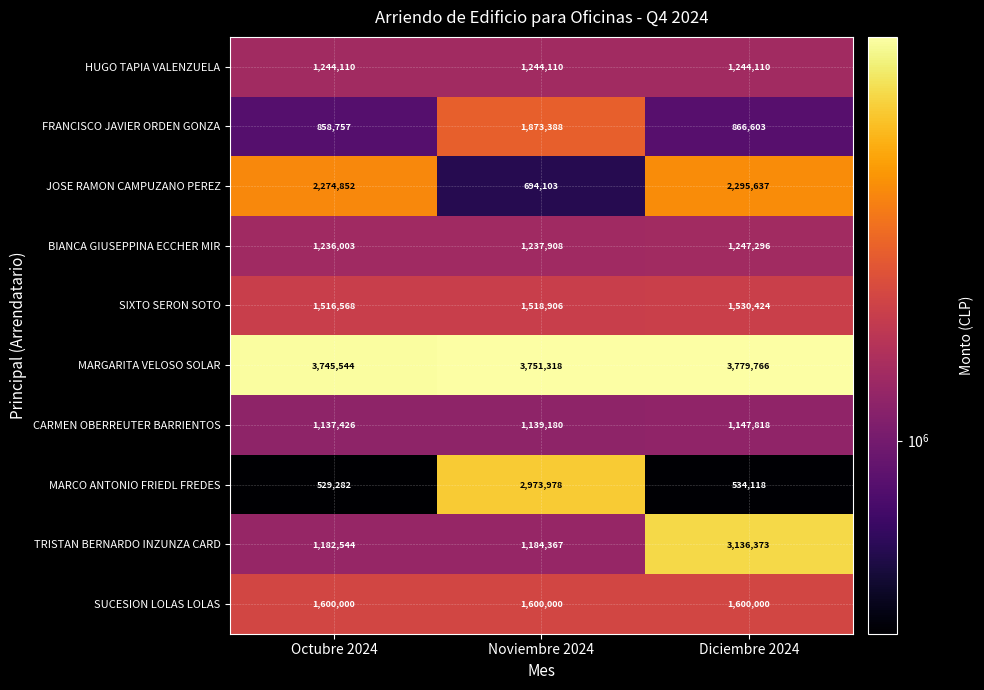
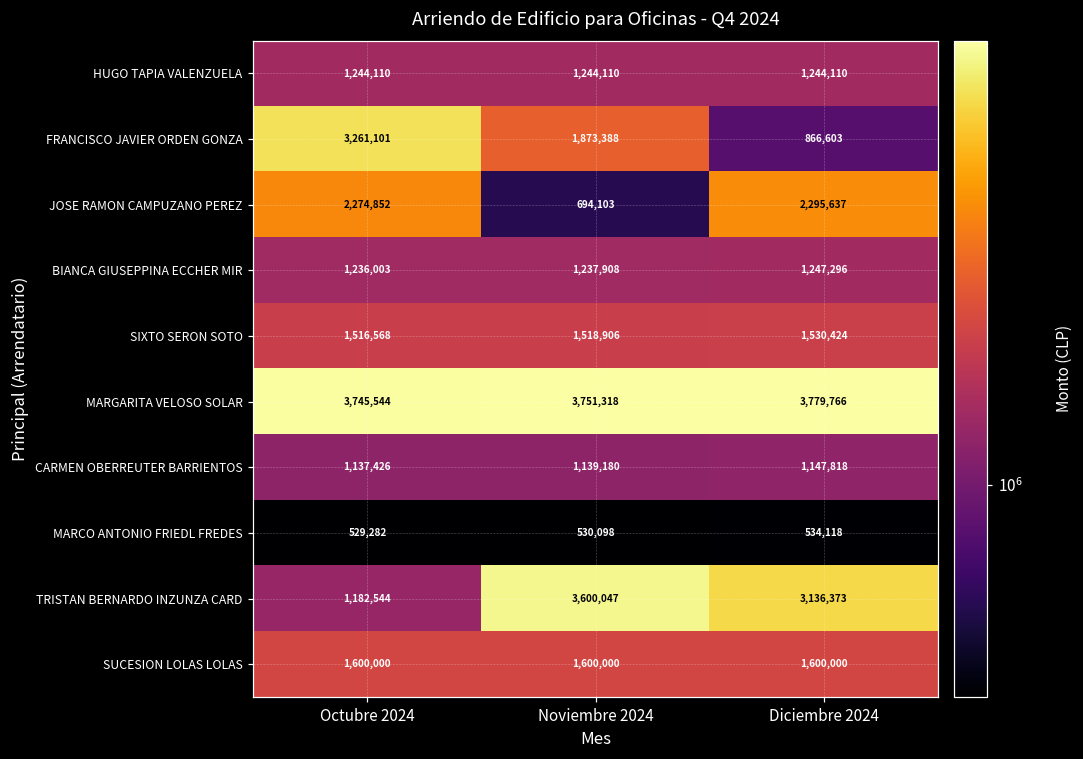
  {
    "HUGO TAPIA VALENZUELA": {
      "Octubre 2024": "1,244,110",
      "Noviembre 2024": "1,244,110",
      "Diciembre 2024": "1,244,110"
    },
    "FRANCISCO JAVIER ORDEN GONZA": {
-     "Octubre 2024": "858,757",
+     "Octubre 2024": "3,261,101",
      "Noviembre 2024": "1,873,388",
      "Diciembre 2024": "866,603"
    },
    "JOSE RAMON CAMPUZANO PEREZ": {
      "Octubre 2024": "2,274,852",
      "Noviembre 2024": "694,103",
      "Diciembre 2024": "2,295,637"
    },
    "BIANCA GIUSEPPINA ECCHER MIR": {
      "Octubre 2024": "1,236,003",
      "Noviembre 2024": "1,237,908",
      "Diciembre 2024": "1,247,296"
    },
    "SIXTO SERON SOTO": {
      "Octubre 2024": "1,516,568",
      "Noviembre 2024": "1,518,906",
      "Diciembre 2024": "1,530,424"
    },
    "MARGARITA VELOSO SOLAR": {
      "Octubre 2024": "3,745,544",
      "Noviembre 2024": "3,751,318",
      "Diciembre 2024": "3,779,766"
    },
    "CARMEN OBERREUTER BARRIENTOS": {
      "Octubre 2024": "1,137,426",
      "Noviembre 2024": "1,139,180",
      "Diciembre 2024": "1,147,818"
    },
    "MARCO ANTONIO FRIEDL FREDES": {
      "Octubre 2024": "529,282",
-     "Noviembre 2024": "2,973,978",
+     "Noviembre 2024": "530,098",
      "Diciembre 2024": "534,118"
    },
    "TRISTAN BERNARDO INZUNZA CARD": {
      "Octubre 2024": "1,182,544",
-     "Noviembre 2024": "1,184,367",
+     "Noviembre 2024": "3,600,047",
      "Diciembre 2024": "3,136,373"
    },
    "SUCESION LOLAS LOLAS": {
      "Octubre 2024": "1,600,000",
      "Noviembre 2024": "1,600,000",
      "Diciembre 2024": "1,600,000"
    }
  }
